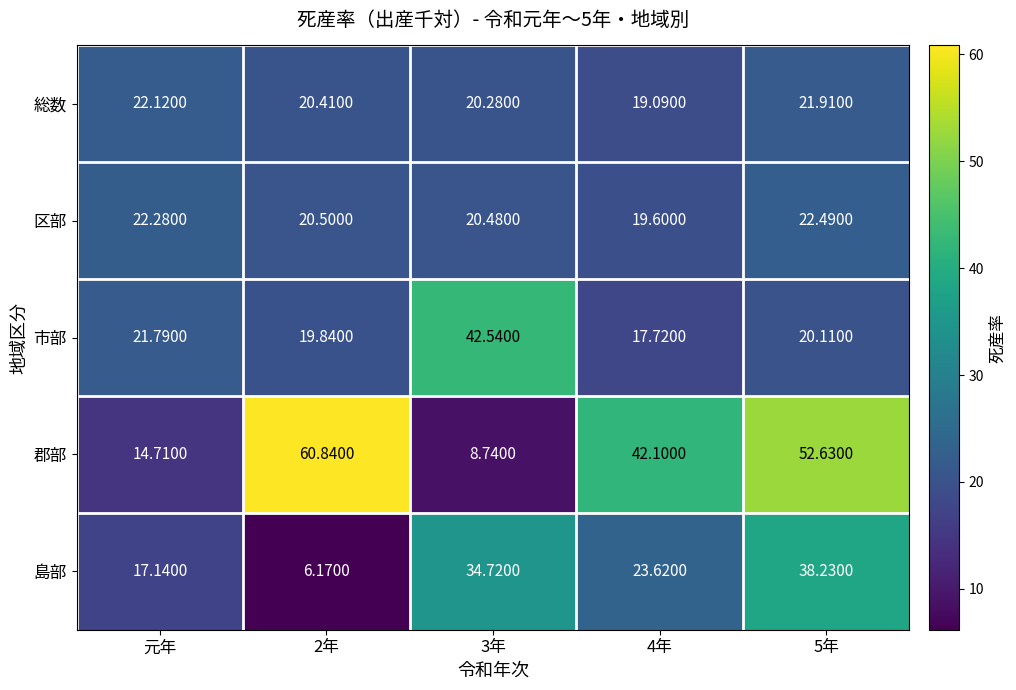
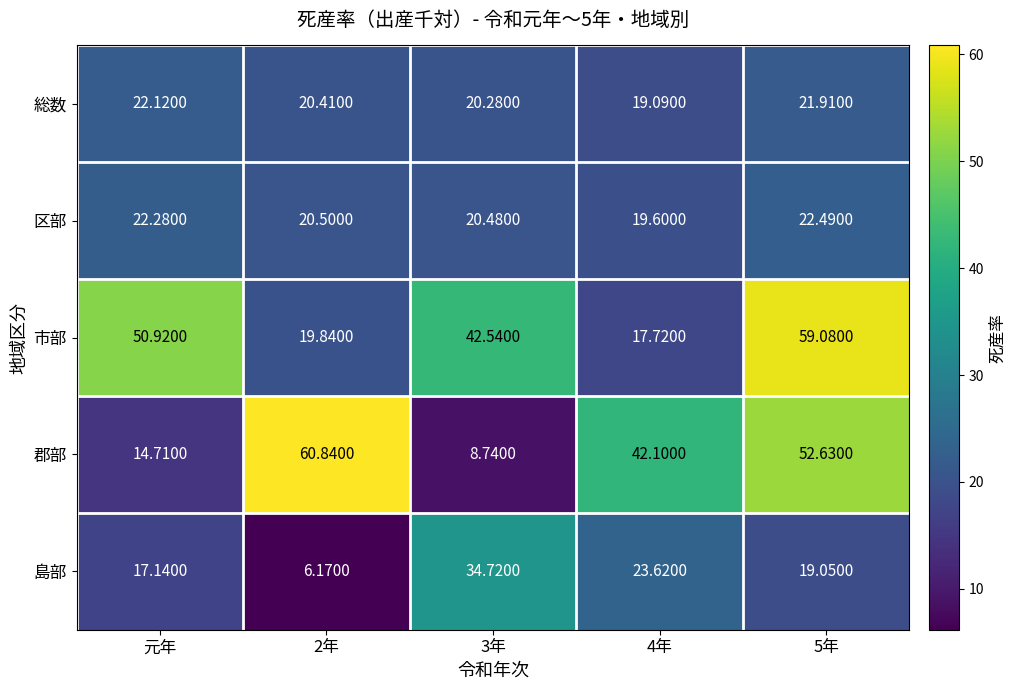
  {
    "総数": {
      "元年": 22.1200,
      "2年": 20.4100,
      "3年": 20.2800,
      "4年": 19.0900,
      "5年": 21.9100
    },
    "区部": {
      "元年": 22.2800,
      "2年": 20.5000,
      "3年": 20.4800,
      "4年": 19.6000,
      "5年": 22.4900
    },
    "市部": {
-     "元年": 21.7900,
+     "元年": 50.9200,
      "2年": 19.8400,
      "3年": 42.5400,
      "4年": 17.7200,
-     "5年": 20.1100
+     "5年": 59.0800
    },
    "郡部": {
      "元年": 14.7100,
      "2年": 60.8400,
      "3年": 8.7400,
      "4年": 42.1000,
      "5年": 52.6300
    },
    "島部": {
      "元年": 17.1400,
      "2年": 6.1700,
      "3年": 34.7200,
      "4年": 23.6200,
-     "5年": 38.2300
+     "5年": 19.0500
    }
  }
